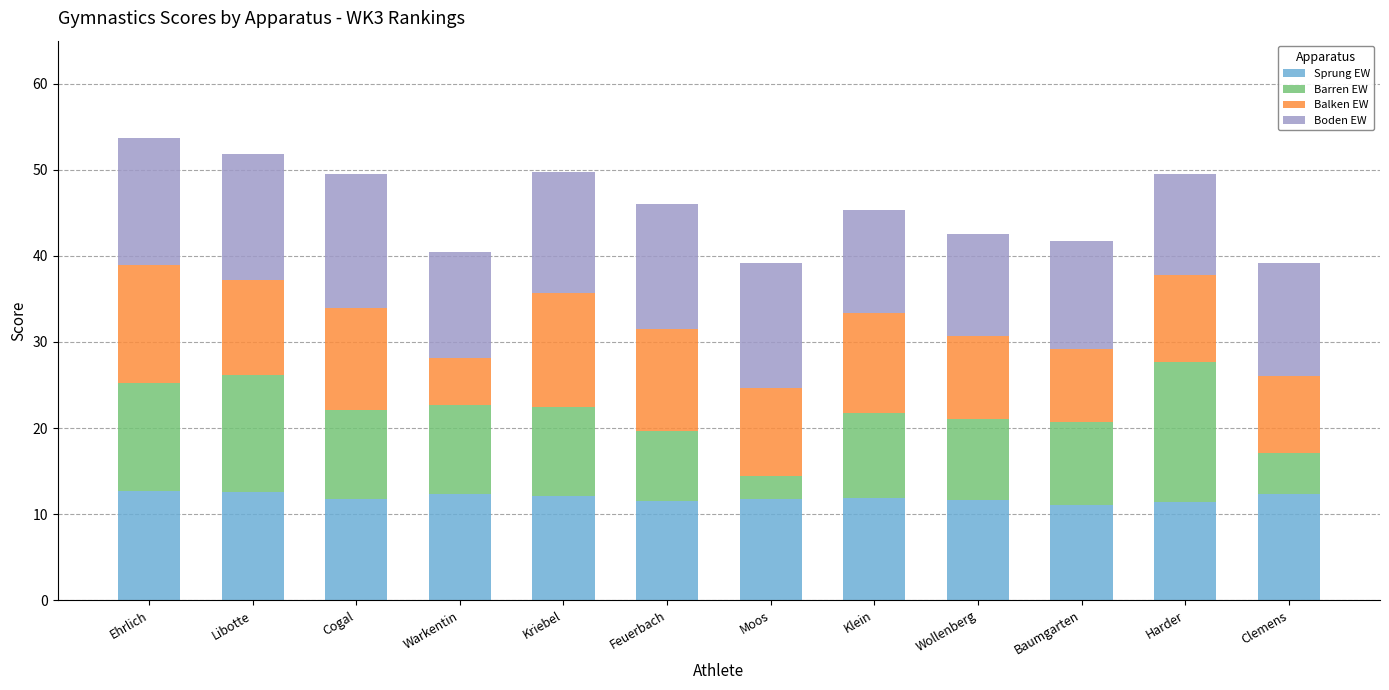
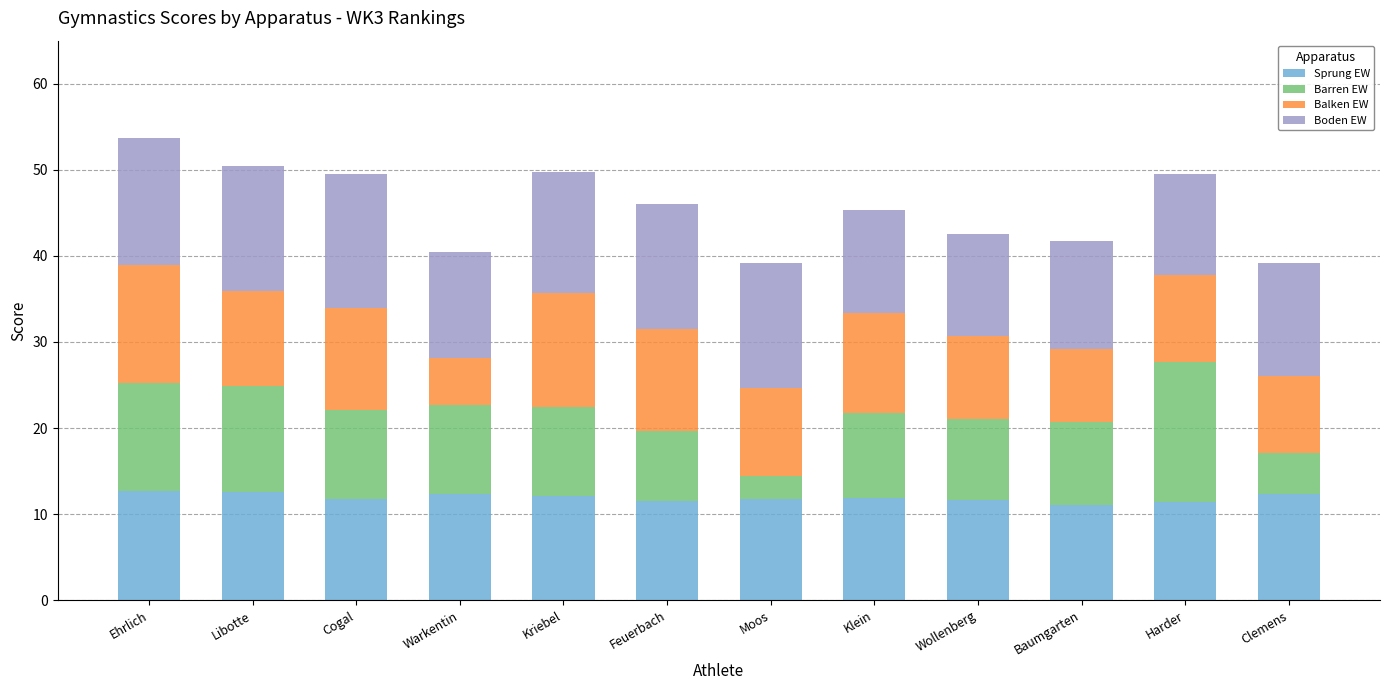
  {
    "Barren EW": {
      "Ehrlich": 13,
-     "Libotte": 14,
+     "Libotte": 12,
      "Cogal": 10,
      "Warkentin": 10,
      "Kriebel": 10,
      "Feuerbach": 8,
      "Moos": 3,
      "Klein": 10,
      "Wollenberg": 9,
      "Baumgarten": 10,
      "Harder": 16,
      "Clemens": 5
    },
    "Balken EW": {
      "Ehrlich": 14,
      "Libotte": 11,
      "Cogal": 12,
      "Warkentin": 5,
      "Kriebel": 13,
      "Feuerbach": 12,
      "Moos": 10,
      "Klein": 12,
      "Wollenberg": 10,
      "Baumgarten": 9,
      "Harder": 10,
      "Clemens": 9
    }
  }
